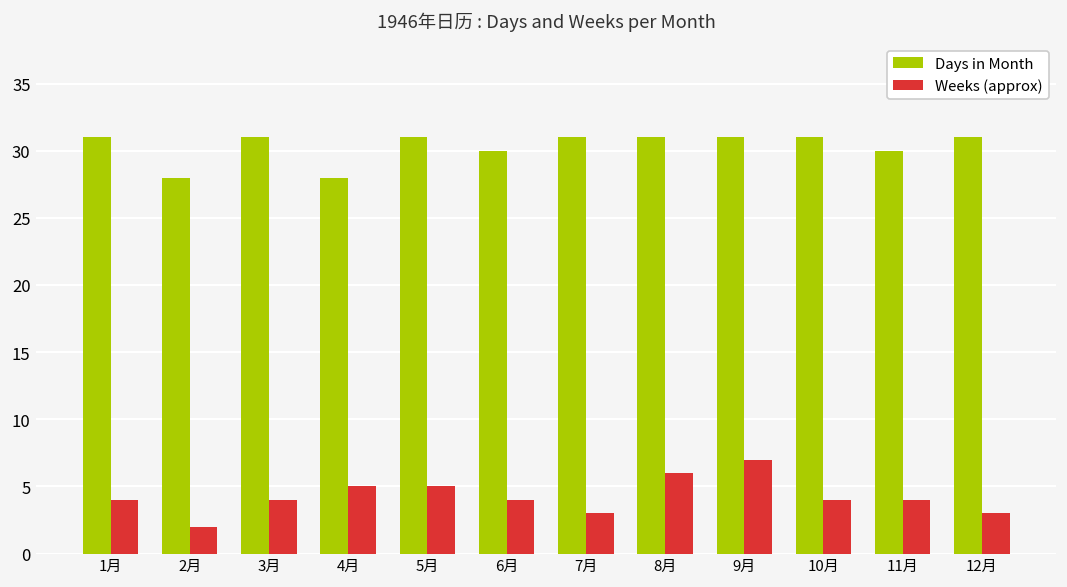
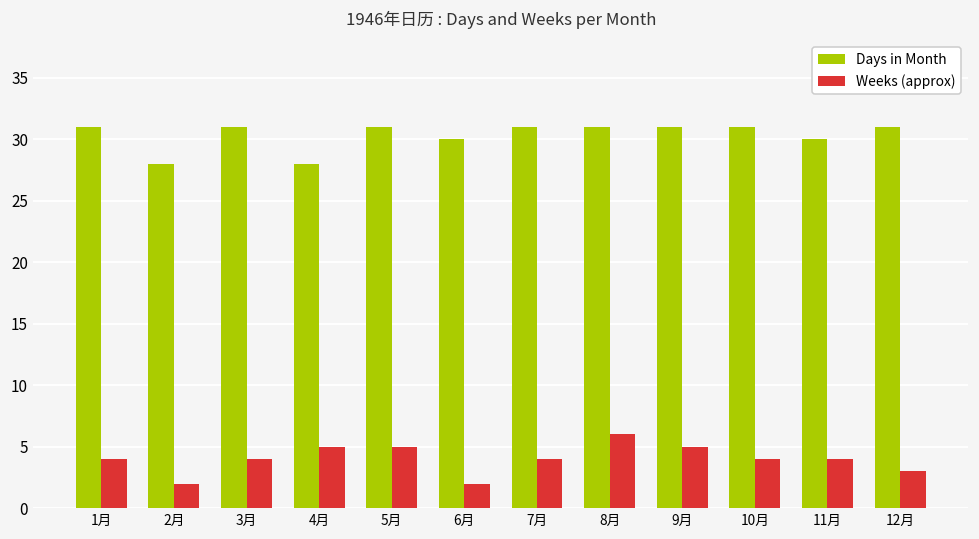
  {
    "Days in Month": {
      "1月": 31,
      "2月": 28,
      "3月": 31,
      "4月": 28,
      "5月": 31,
      "6月": 30,
      "7月": 31,
      "8月": 31,
      "9月": 31,
      "10月": 31,
      "11月": 30,
      "12月": 31
    },
    "Weeks (approx)": {
      "1月": 4,
      "2月": 2,
      "3月": 4,
      "4月": 5,
      "5月": 5,
-     "6月": 4,
-     "7月": 3,
+     "6月": 2,
+     "7月": 4,
      "8月": 6,
-     "9月": 7,
+     "9月": 5,
      "10月": 4,
      "11月": 4,
      "12月": 3
    }
  }
